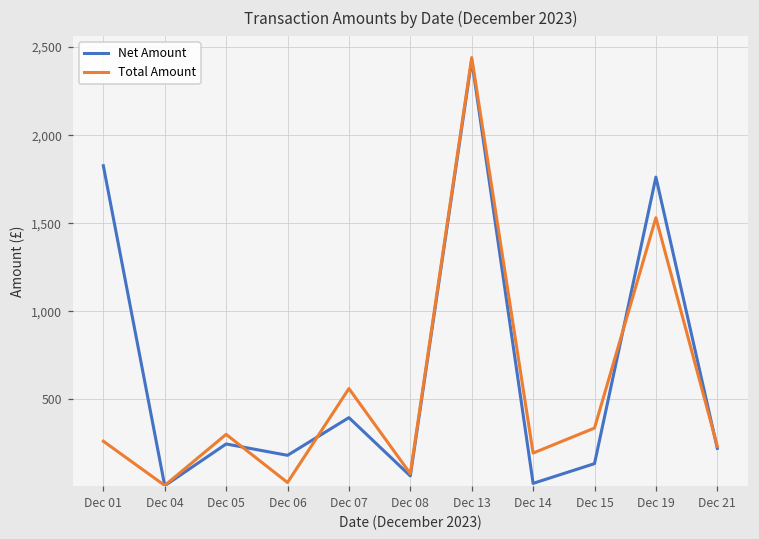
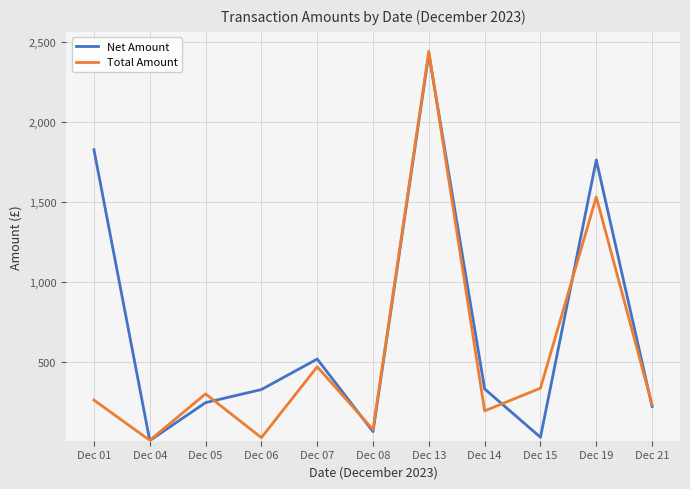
  {
    "Net Amount": {
      "Dec 01": "1,830",
      "Dec 05": "250",
-     "Dec 06": "180",
-     "Dec 07": "400",
-     "Dec 14": "20",
-     "Dec 15": "130",
+     "Dec 06": "330",
+     "Dec 07": "520",
+     "Dec 14": "330",
+     "Dec 15": "30",
      "Dec 19": "1,760"
    },
    "Total Amount": {
      "Dec 01": "260",
      "Dec 05": "300",
      "Dec 06": "30",
-     "Dec 07": "560",
+     "Dec 07": "470",
      "Dec 14": "190",
      "Dec 15": "340",
      "Dec 19": "1,530"
    }
  }
